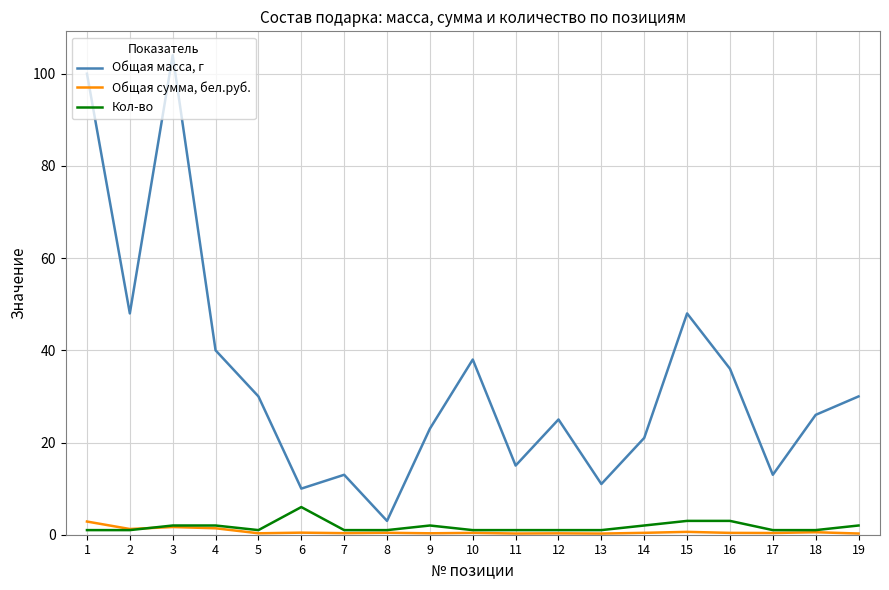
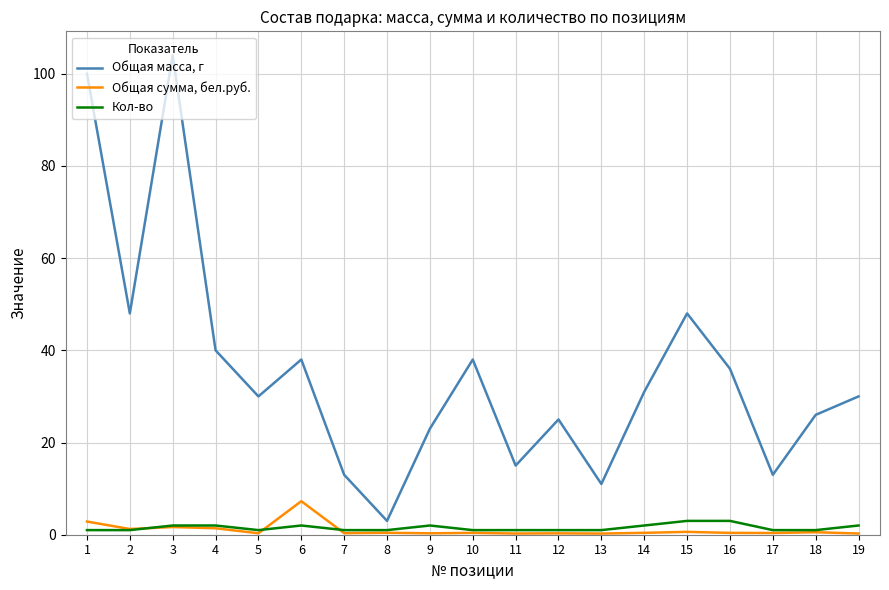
  {
    "Общая масса, г": {
      "2": 48,
      "4": 40,
      "5": 30,
-     "6": 10,
+     "6": 38,
      "7": 13,
      "8": 3,
      "9": 23,
      "10": 38,
      "11": 15,
      "12": 25,
      "13": 11,
-     "14": 21,
+     "14": 31,
      "15": 48,
      "16": 36,
      "17": 13,
      "18": 26,
      "19": 30
    },
    "Общая сумма, бел.руб.": {
      "1": 3,
      "4": 1,
      "5": 0,
-     "6": 0,
+     "6": 7,
      "7": 0,
      "8": 0,
      "9": 0,
      "10": 0,
      "11": 0,
      "12": 0,
      "13": 0,
      "14": 0,
      "15": 1,
      "16": 0,
      "17": 0,
      "19": 0
    },
    "Кол-во": {
      "1": 1,
      "4": 2,
      "5": 1,
-     "6": 6,
+     "6": 2,
      "7": 1,
      "8": 1,
      "9": 2,
      "10": 1,
      "11": 1,
      "12": 1,
      "13": 1,
      "14": 2,
      "15": 3,
      "16": 3,
      "17": 1,
      "19": 2
    }
  }
